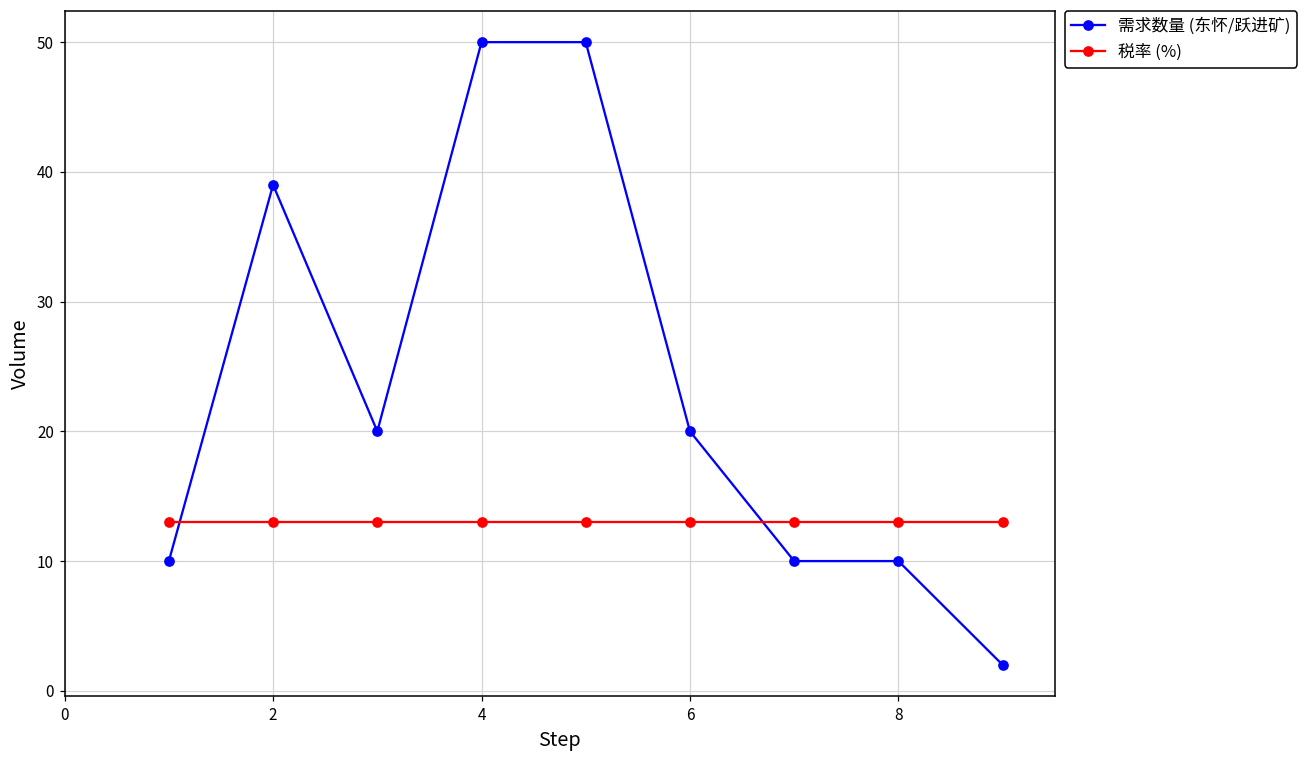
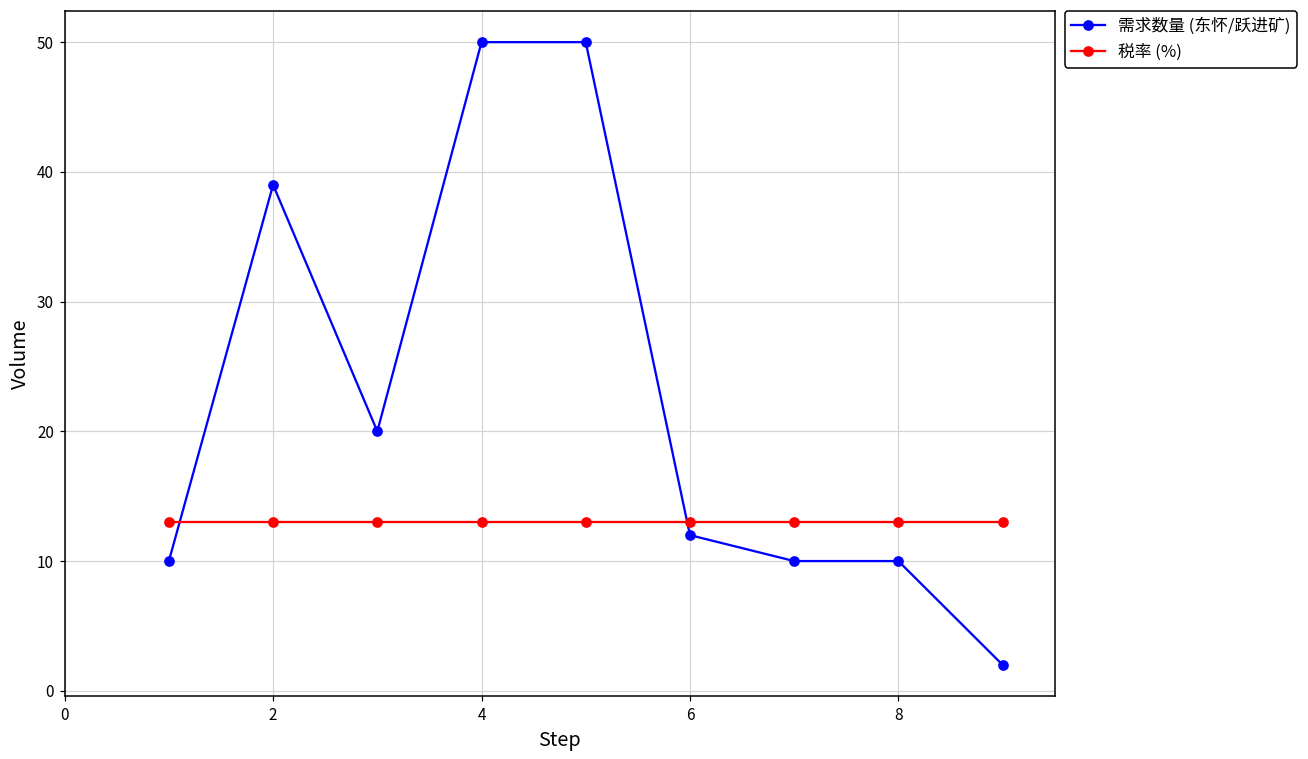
  {
    "需求数量 (东怀/跃进矿)": {
      "2": 39,
      "4": 50,
-     "6": 20,
+     "6": 12,
      "8": 10
    },
    "税率 (%)": {
      "2": 13,
      "4": 13,
      "6": 13,
      "8": 13
    }
  }
